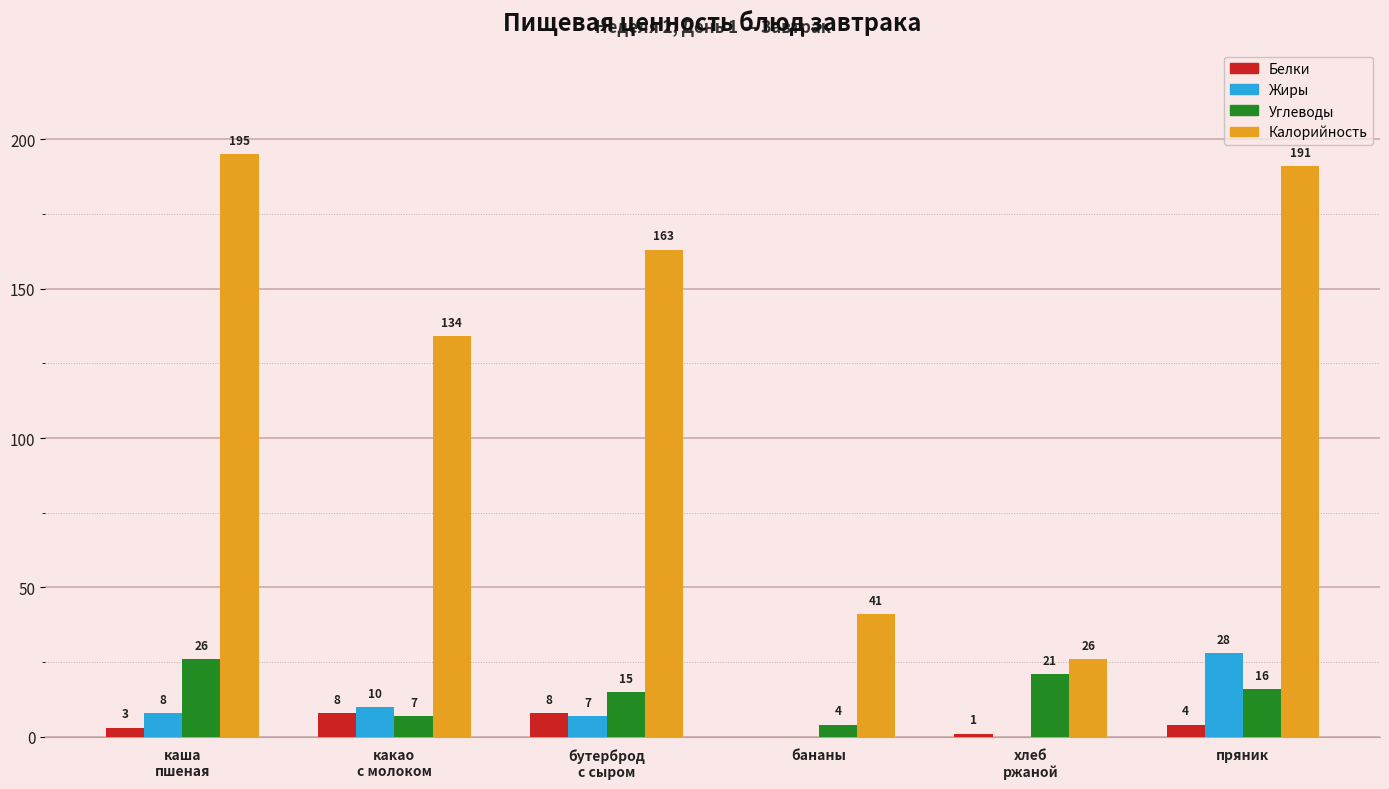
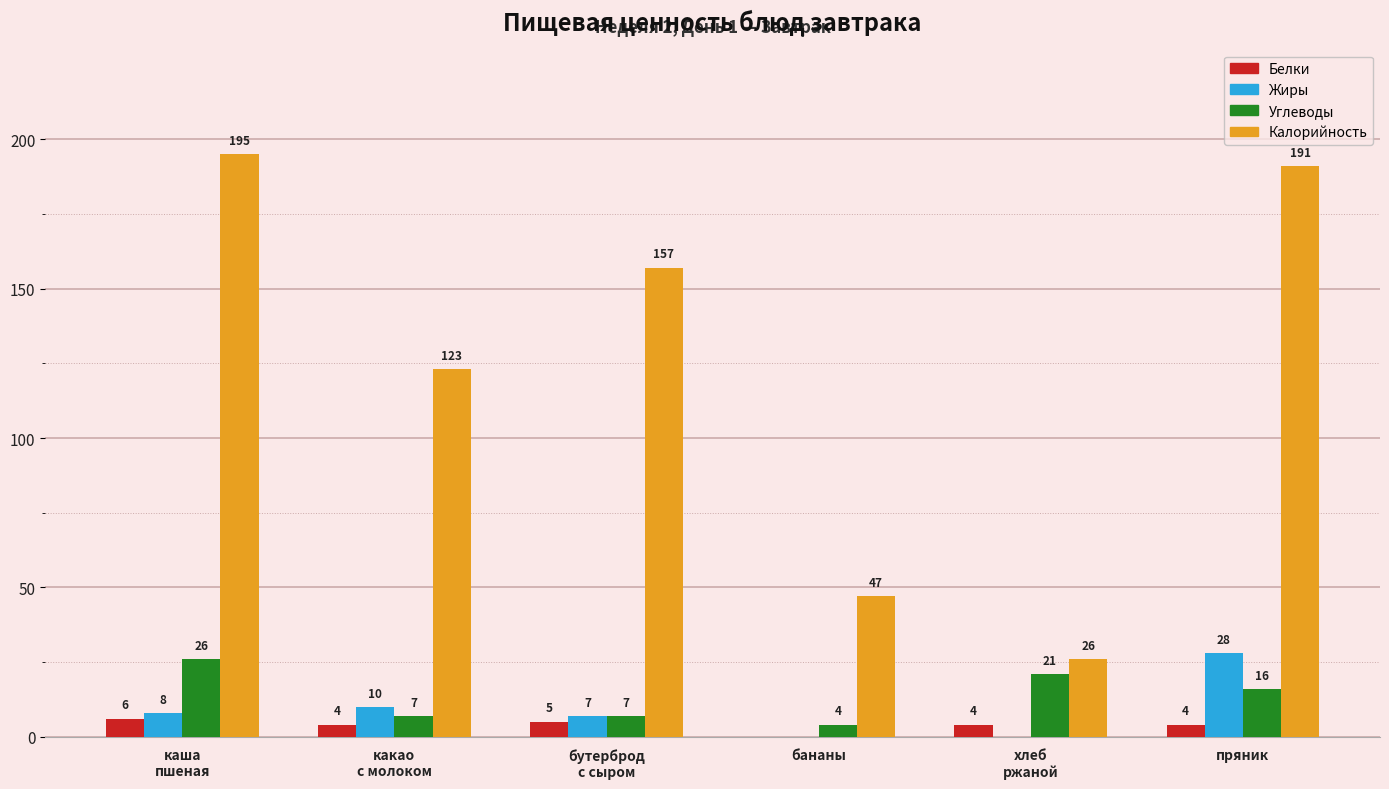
  {
    "Белки": {
-     "каша пшеная": 3,
-     "какао с молоком": 8,
-     "бутерброд с сыром": 8,
-     "хлеб ржаной": 1,
+     "каша пшеная": 6,
+     "какао с молоком": 4,
+     "бутерброд с сыром": 5,
+     "хлеб ржаной": 4,
      "пряник": 4
    },
    "Жиры": {
      "каша пшеная": 8,
      "какао с молоком": 10,
      "бутерброд с сыром": 7,
      "пряник": 28
    },
    "Углеводы": {
      "каша пшеная": 26,
      "какао с молоком": 7,
-     "бутерброд с сыром": 15,
+     "бутерброд с сыром": 7,
      "бананы": 4,
      "хлеб ржаной": 21,
      "пряник": 16
    },
    "Калорийность": {
      "каша пшеная": 195,
-     "какао с молоком": 134,
-     "бутерброд с сыром": 163,
-     "бананы": 41,
+     "какао с молоком": 123,
+     "бутерброд с сыром": 157,
+     "бананы": 47,
      "хлеб ржаной": 26,
      "пряник": 191
    }
  }
